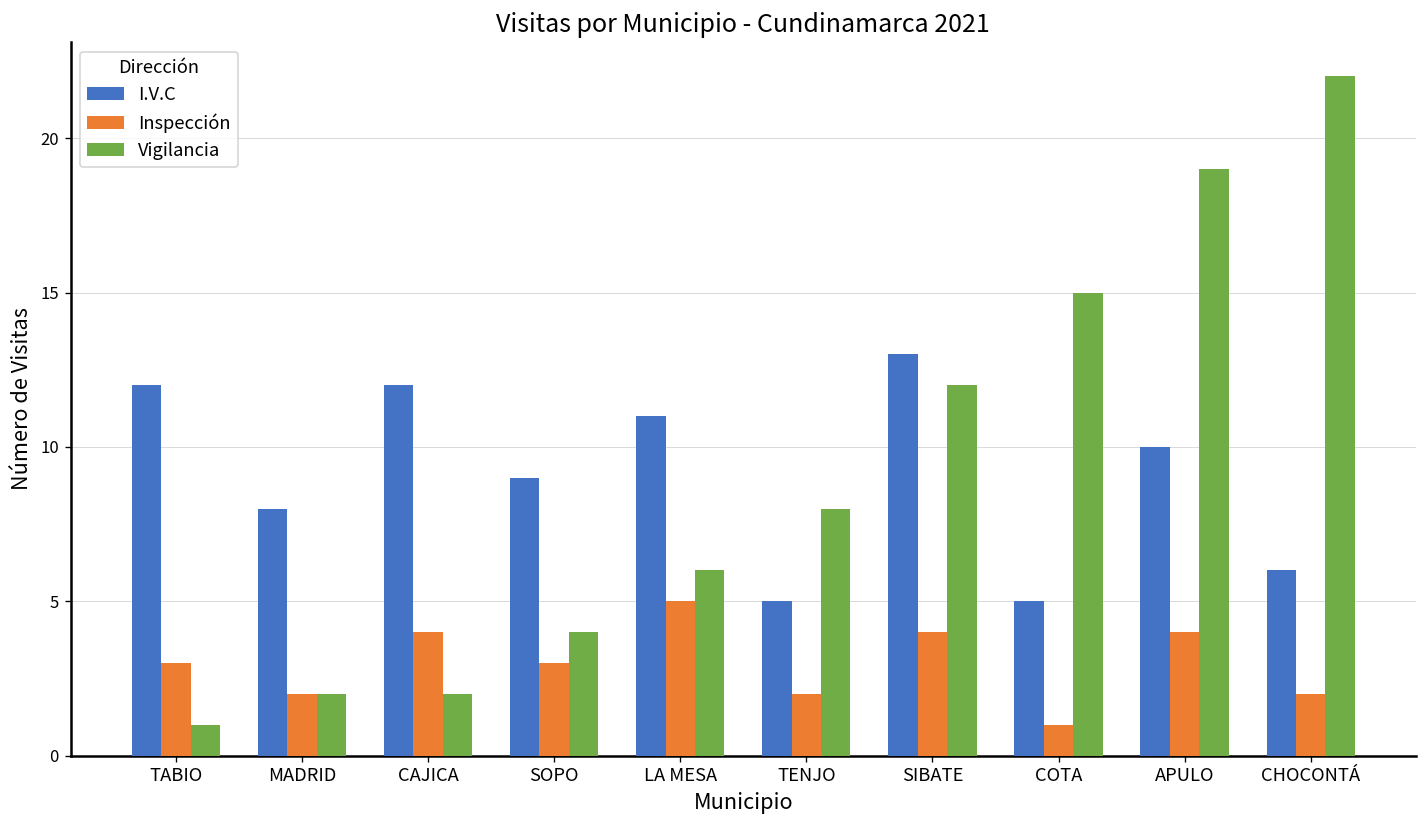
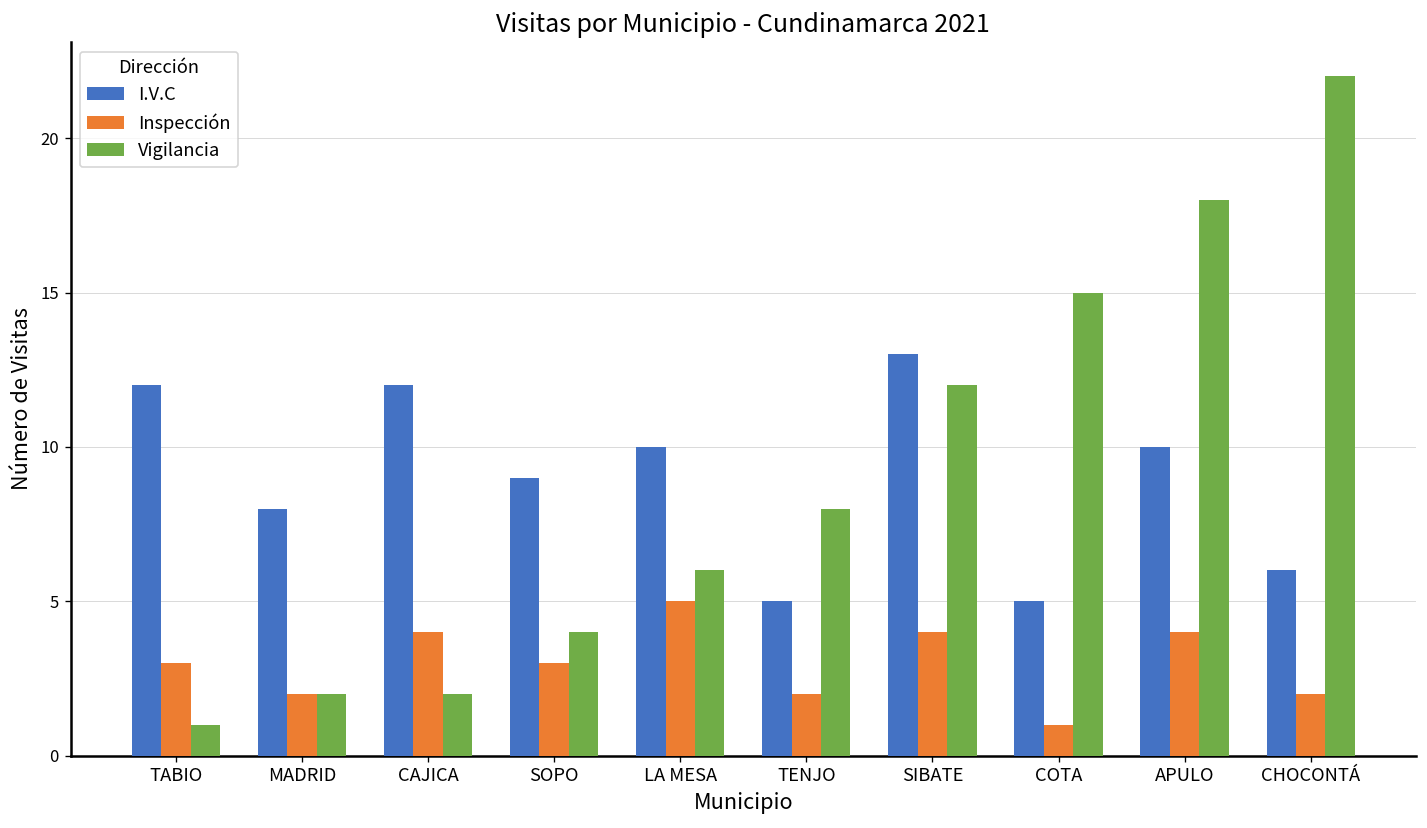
  {
    "I.V.C": {
      "TABIO": 12,
      "MADRID": 8,
      "CAJICA": 12,
      "SOPO": 9,
-     "LA MESA": 11,
+     "LA MESA": 10,
      "TENJO": 5,
      "SIBATE": 13,
      "COTA": 5,
      "APULO": 10,
      "CHOCONTÁ": 6
    },
    "Inspección": {
      "TABIO": 3,
      "MADRID": 2,
      "CAJICA": 4,
      "SOPO": 3,
      "LA MESA": 5,
      "TENJO": 2,
      "SIBATE": 4,
      "COTA": 1,
      "APULO": 4,
      "CHOCONTÁ": 2
    },
    "Vigilancia": {
      "TABIO": 1,
      "MADRID": 2,
      "CAJICA": 2,
      "SOPO": 4,
      "LA MESA": 6,
      "TENJO": 8,
      "SIBATE": 12,
      "COTA": 15,
-     "APULO": 19,
+     "APULO": 18,
      "CHOCONTÁ": 22
    }
  }
